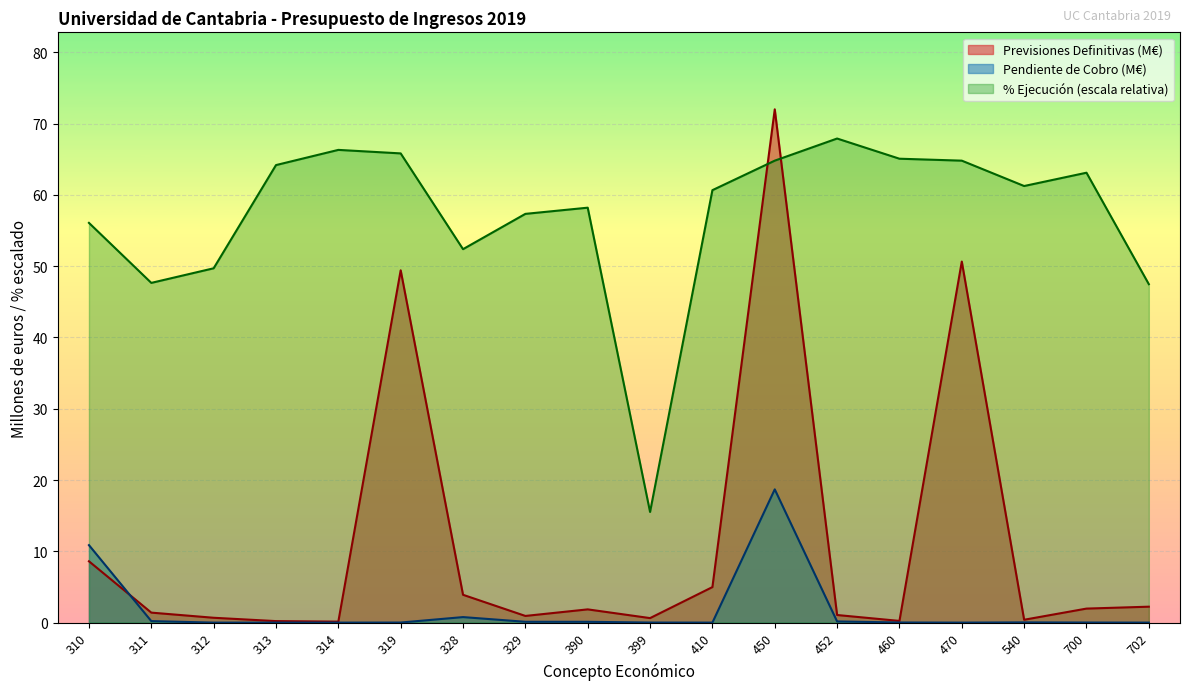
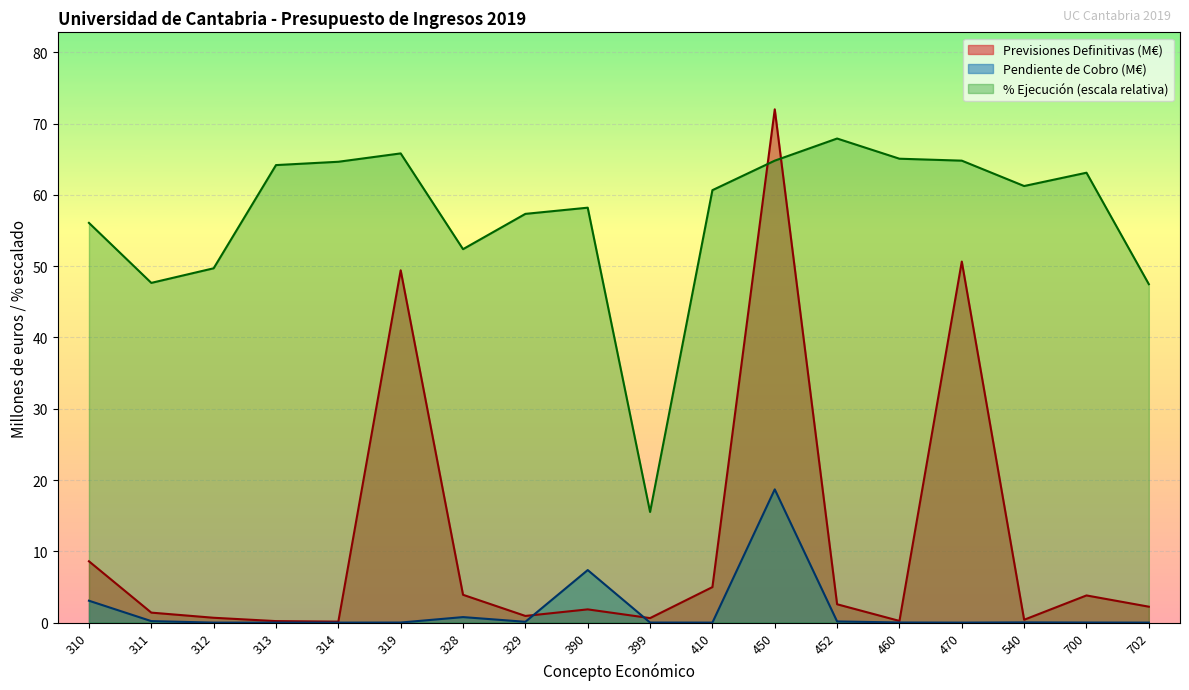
  {
    "Previsiones Definitivas (M€)": {
      "310": 9,
      "311": 1,
      "312": 1,
      "319": 49,
      "328": 4,
      "329": 1,
      "390": 2,
      "399": 1,
      "410": 5,
      "450": 72,
-     "452": 1,
+     "452": 3,
      "470": 51,
      "540": 0,
-     "700": 2,
+     "700": 4,
      "702": 2
    },
    "Pendiente de Cobro (M€)": {
-     "310": 11,
+     "310": 3,
      "311": 0,
      "312": 0,
      "319": 0,
      "328": 1,
      "329": 0,
-     "390": 0,
+     "390": 7,
      "399": 0,
      "410": 0,
      "450": 19,
      "452": 0,
      "470": 0,
      "540": 0,
      "700": 0,
      "702": 0
    },
    "% Ejecución (escala relativa)": {
      "310": 56,
      "311": 48,
      "312": 50,
      "313": 64,
-     "314": 66,
+     "314": 65,
      "319": 66,
      "328": 52,
      "329": 57,
      "390": 58,
      "399": 16,
      "410": 61,
      "450": 65,
      "452": 68,
      "460": 65,
      "470": 65,
      "540": 61,
      "700": 63,
      "702": 47
    }
  }
